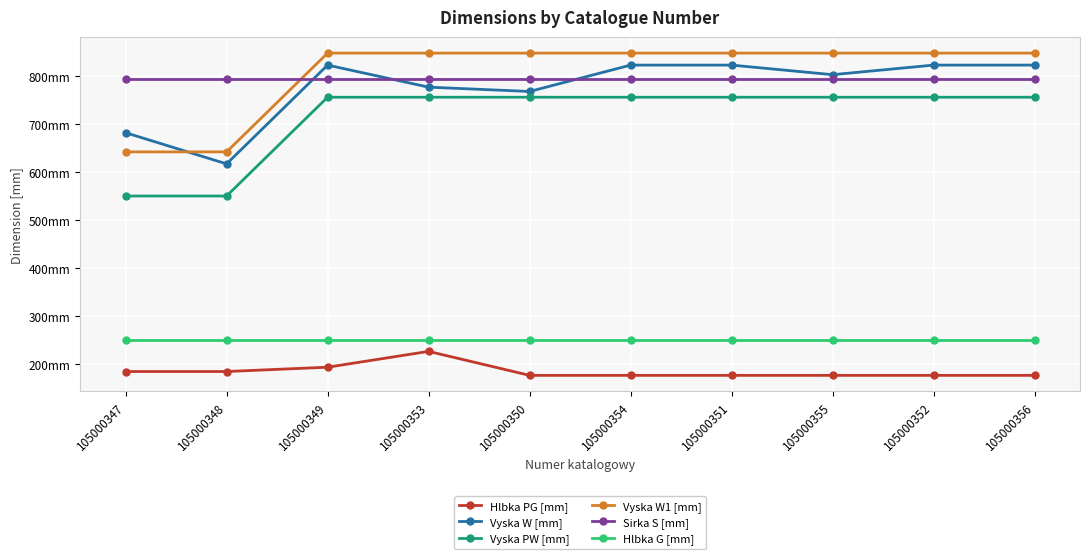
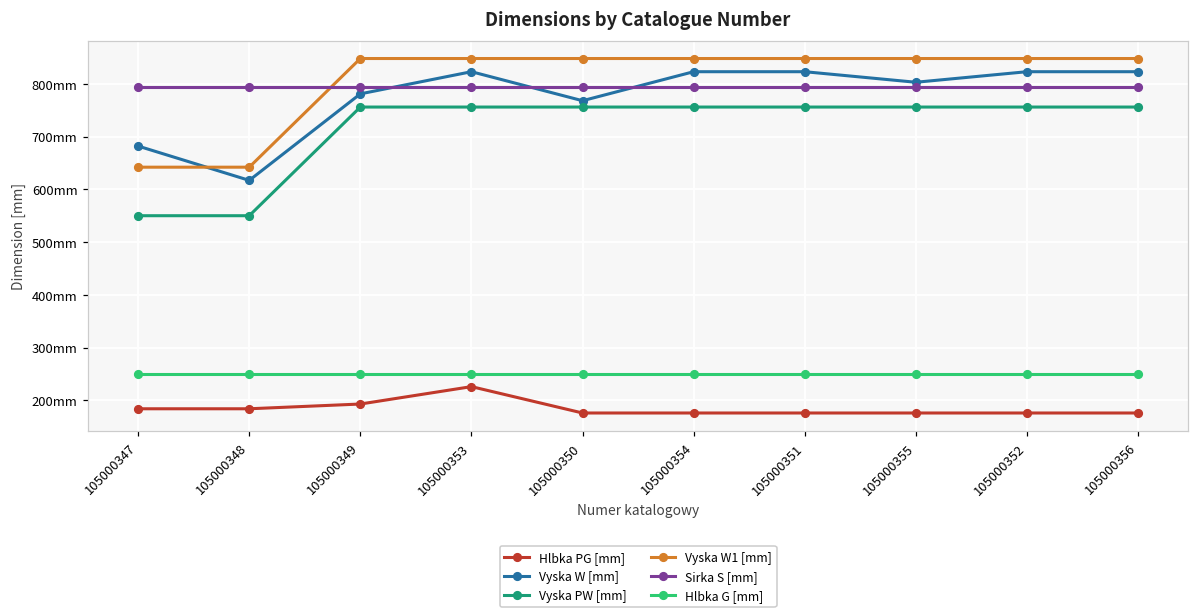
  {
    "Hlbka PG [mm]": {
      "105000347": "180mm",
      "105000348": "180mm",
      "105000349": "190mm",
      "105000353": "230mm",
      "105000350": "180mm",
      "105000354": "180mm",
      "105000351": "180mm",
      "105000355": "180mm",
      "105000352": "180mm",
      "105000356": "180mm"
    },
    "Vyska W [mm]": {
      "105000347": "680mm",
      "105000348": "620mm",
-     "105000349": "820mm",
-     "105000353": "780mm",
+     "105000349": "780mm",
+     "105000353": "820mm",
      "105000350": "770mm",
      "105000354": "820mm",
      "105000351": "820mm",
      "105000355": "800mm",
      "105000352": "820mm",
      "105000356": "820mm"
    },
    "Vyska W1 [mm]": {
      "105000347": "640mm",
      "105000348": "640mm",
      "105000349": "850mm",
      "105000353": "850mm",
      "105000350": "850mm",
      "105000354": "850mm",
      "105000351": "850mm",
      "105000355": "850mm",
      "105000352": "850mm",
      "105000356": "850mm"
    },
    "Sirka S [mm]": {
      "105000347": "790mm",
      "105000348": "790mm",
      "105000349": "790mm",
      "105000353": "790mm",
      "105000350": "790mm",
      "105000354": "790mm",
      "105000351": "790mm",
      "105000355": "790mm",
      "105000352": "790mm",
      "105000356": "790mm"
    }
  }
